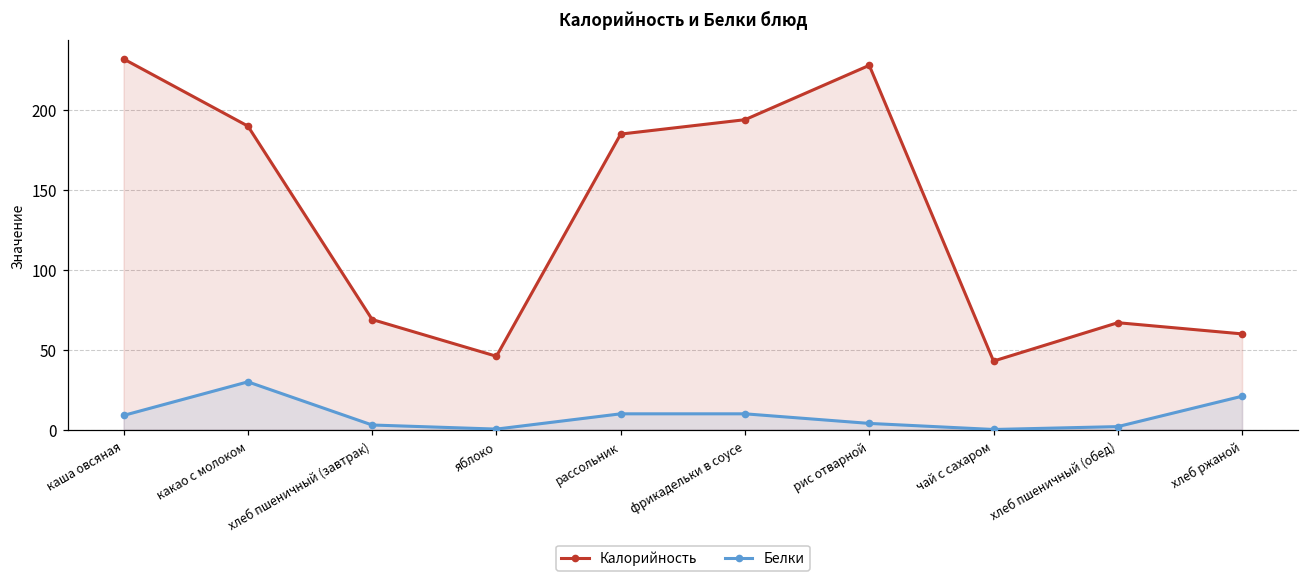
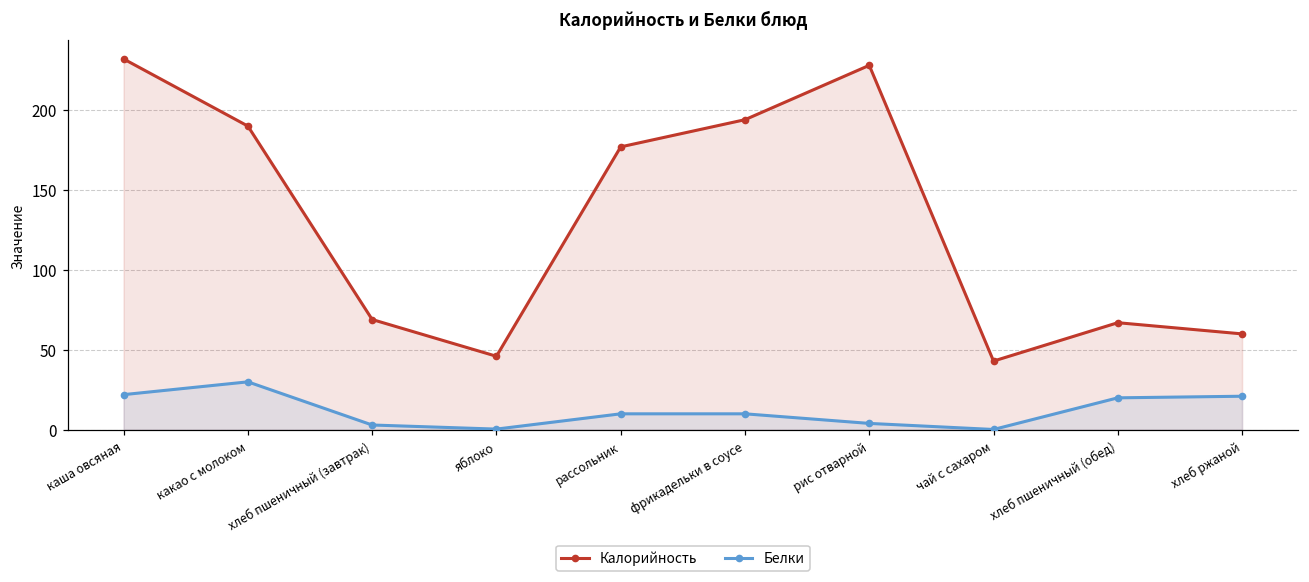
  {
    "Калорийность": {
      "каша овсяная": 232,
      "какао с молоком": 190,
      "хлеб пшеничный (завтрак)": 69,
      "яблоко": 46,
-     "рассольник": 185,
+     "рассольник": 177,
      "фрикадельки в соусе": 194,
      "рис отварной": 228,
      "чай с сахаром": 43,
      "хлеб пшеничный (обед)": 67,
      "хлеб ржаной": 60
    },
    "Белки": {
-     "каша овсяная": 9,
+     "каша овсяная": 22,
      "какао с молоком": 30,
      "хлеб пшеничный (завтрак)": 3,
      "яблоко": 0,
      "рассольник": 10,
      "фрикадельки в соусе": 10,
      "рис отварной": 4,
      "чай с сахаром": 0,
-     "хлеб пшеничный (обед)": 2,
+     "хлеб пшеничный (обед)": 20,
      "хлеб ржаной": 21
    }
  }
